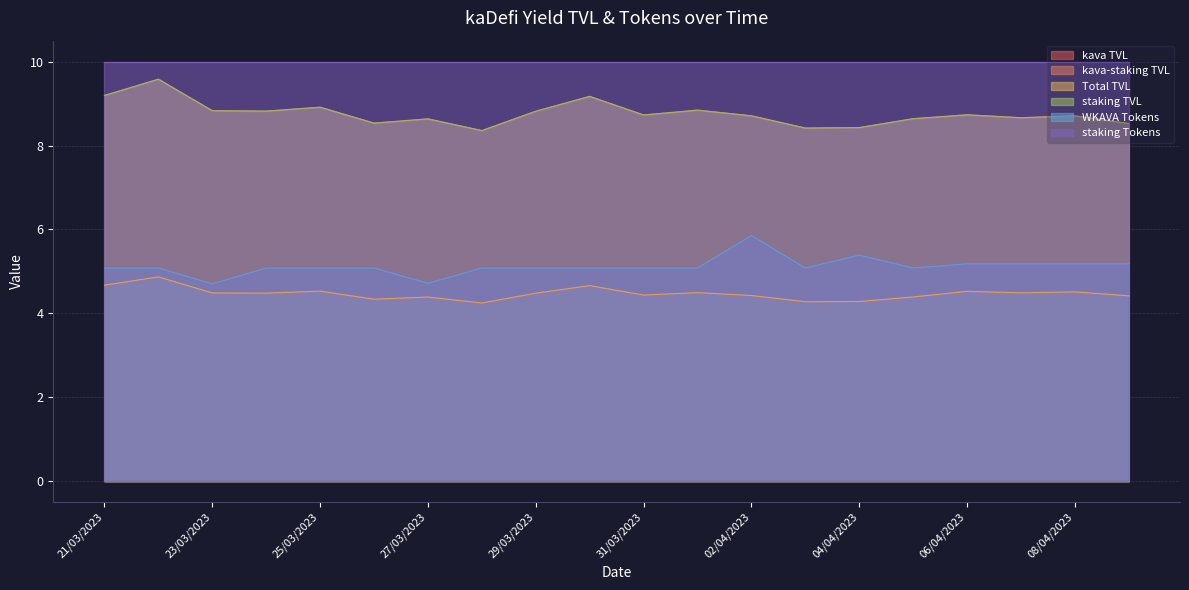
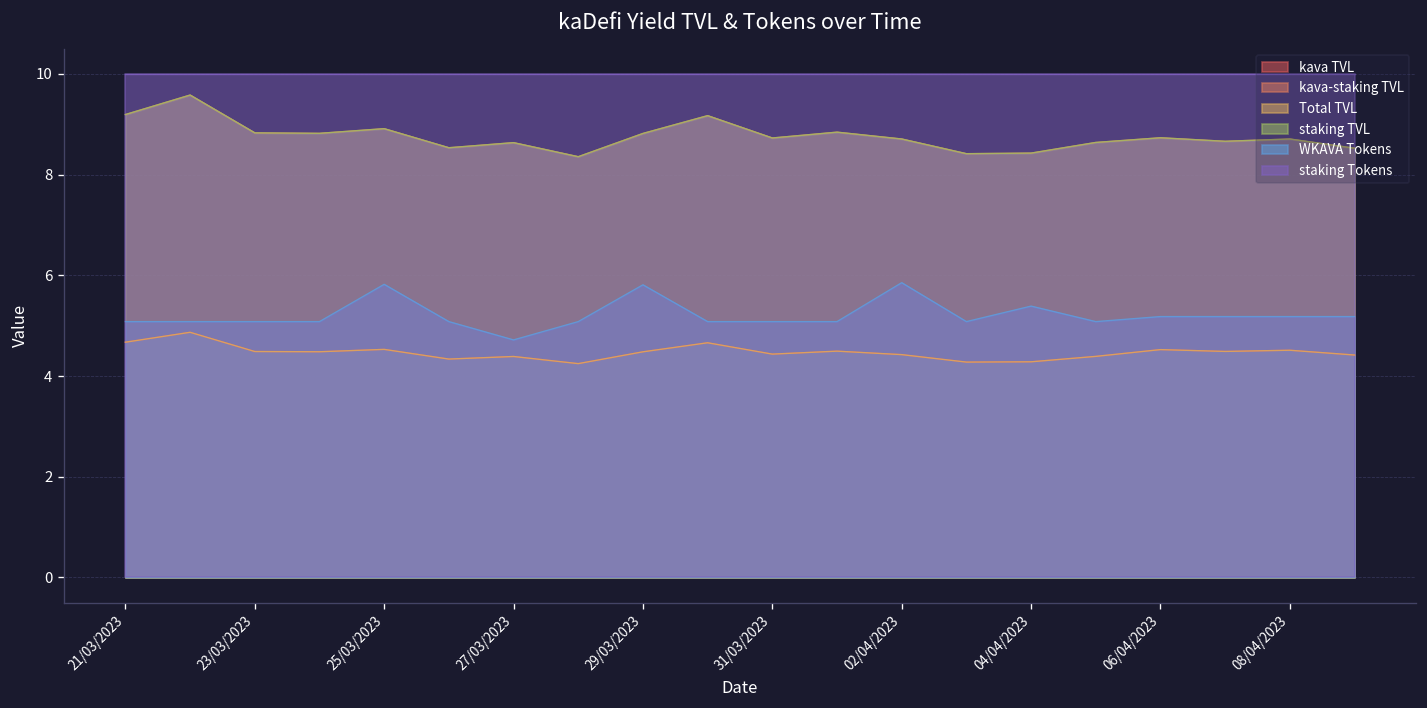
  {
    "WKAVA Tokens": {
      "21/03/2023": 5.1,
-     "23/03/2023": 4.7,
-     "25/03/2023": 5.1,
+     "23/03/2023": 5.1,
+     "25/03/2023": 5.8,
      "27/03/2023": 4.7,
-     "29/03/2023": 5.1,
+     "29/03/2023": 5.8,
      "31/03/2023": 5.1,
      "02/04/2023": 5.9,
      "04/04/2023": 5.4,
      "06/04/2023": 5.2,
      "08/04/2023": 5.2
    },
    "staking Tokens": {
      "21/03/2023": 10.0,
      "23/03/2023": 10.0,
      "25/03/2023": 10.0,
      "27/03/2023": 10.0,
      "29/03/2023": 10.0,
      "31/03/2023": 10.0,
      "02/04/2023": 10.0,
      "04/04/2023": 10.0,
      "06/04/2023": 10.0
    }
  }
